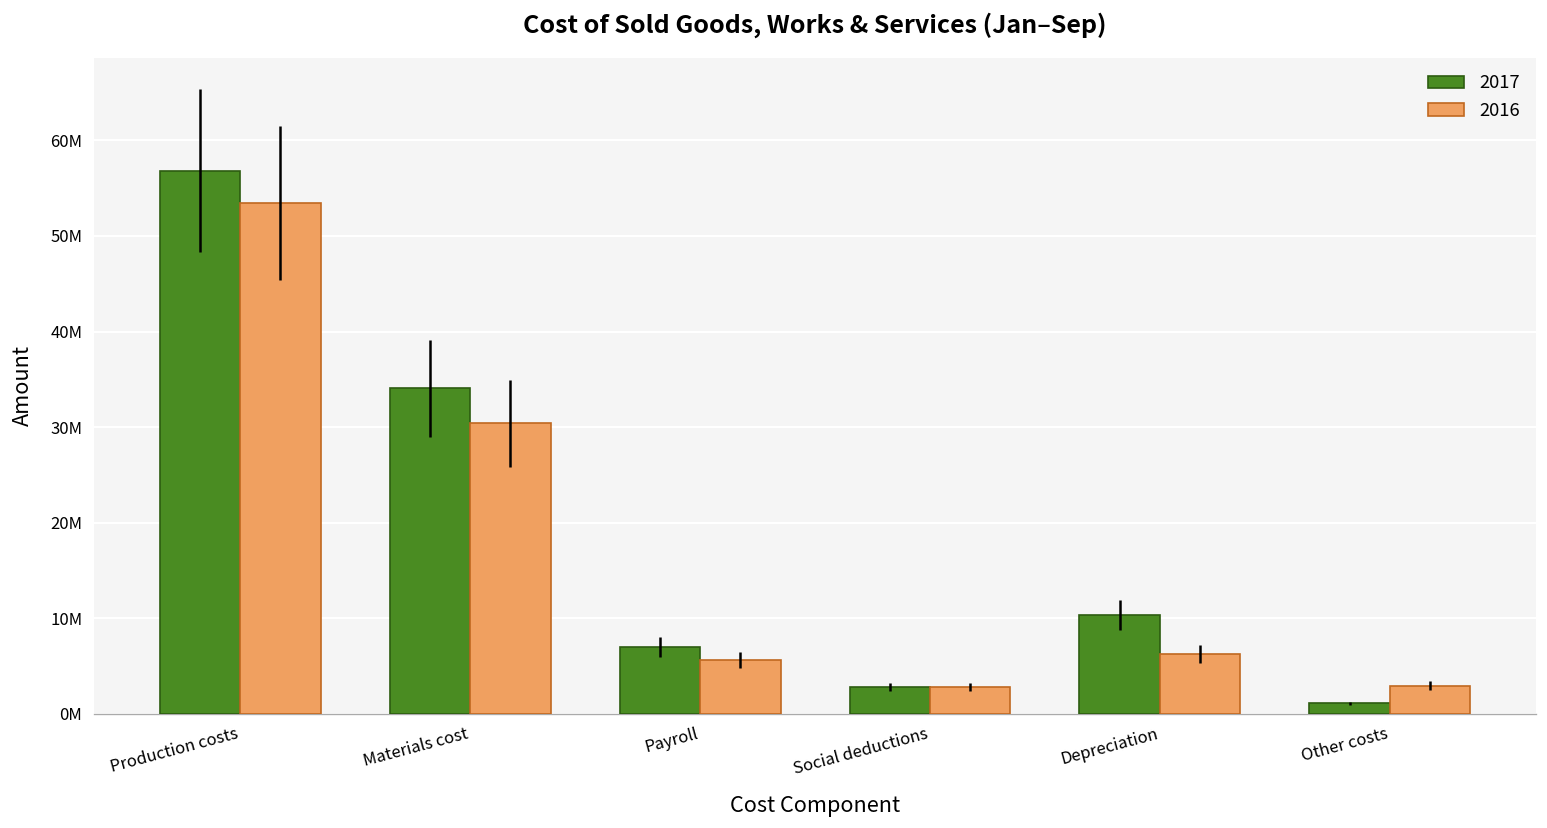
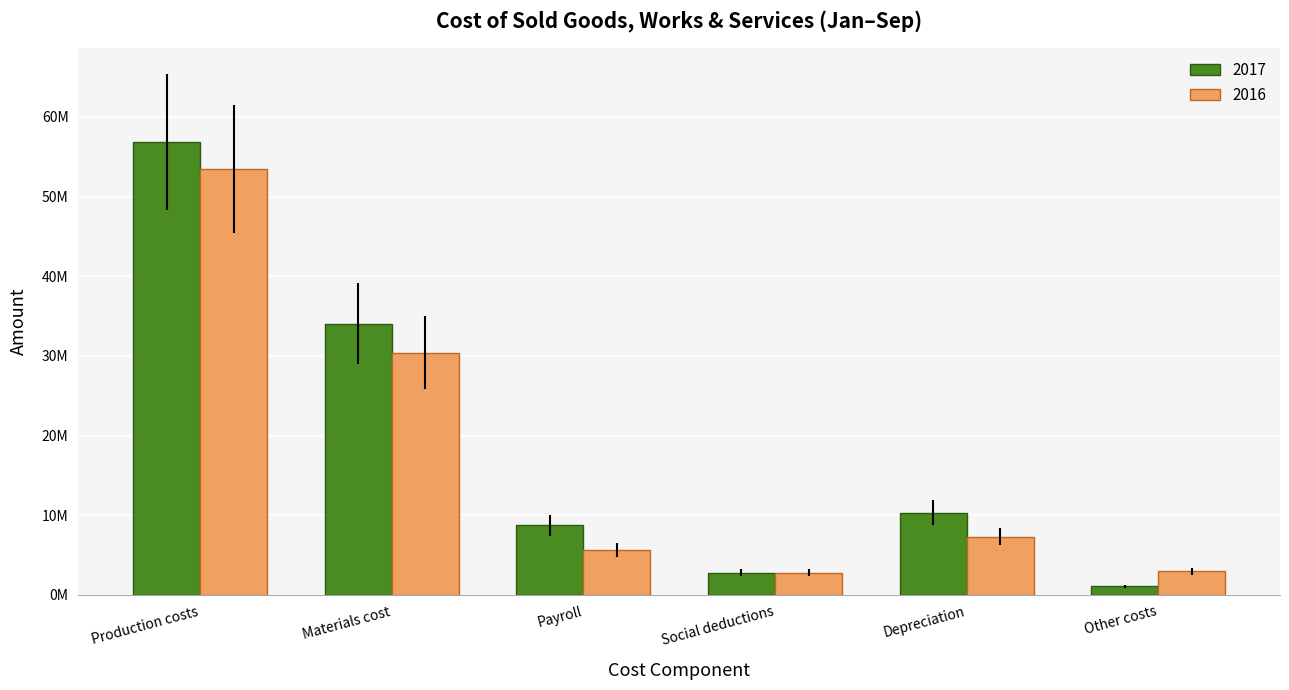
  {
    "2017": {
      "Production costs": 57000000,
      "Materials cost": 34000000,
-     "Payroll": 7000000,
+     "Payroll": 9000000,
      "Social deductions": 3000000,
      "Depreciation": 10000000,
      "Other costs": 1000000
    },
    "2016": {
      "Production costs": 53000000,
      "Materials cost": 30000000,
      "Payroll": 6000000,
      "Social deductions": 3000000,
-     "Depreciation": 6000000,
+     "Depreciation": 7000000,
      "Other costs": 3000000
    }
  }
